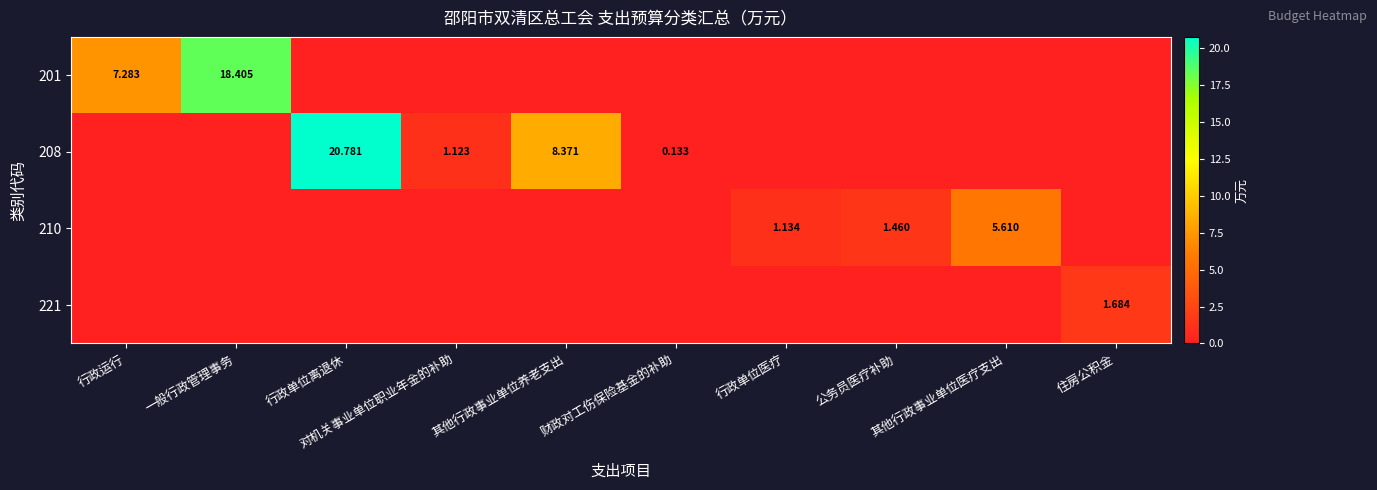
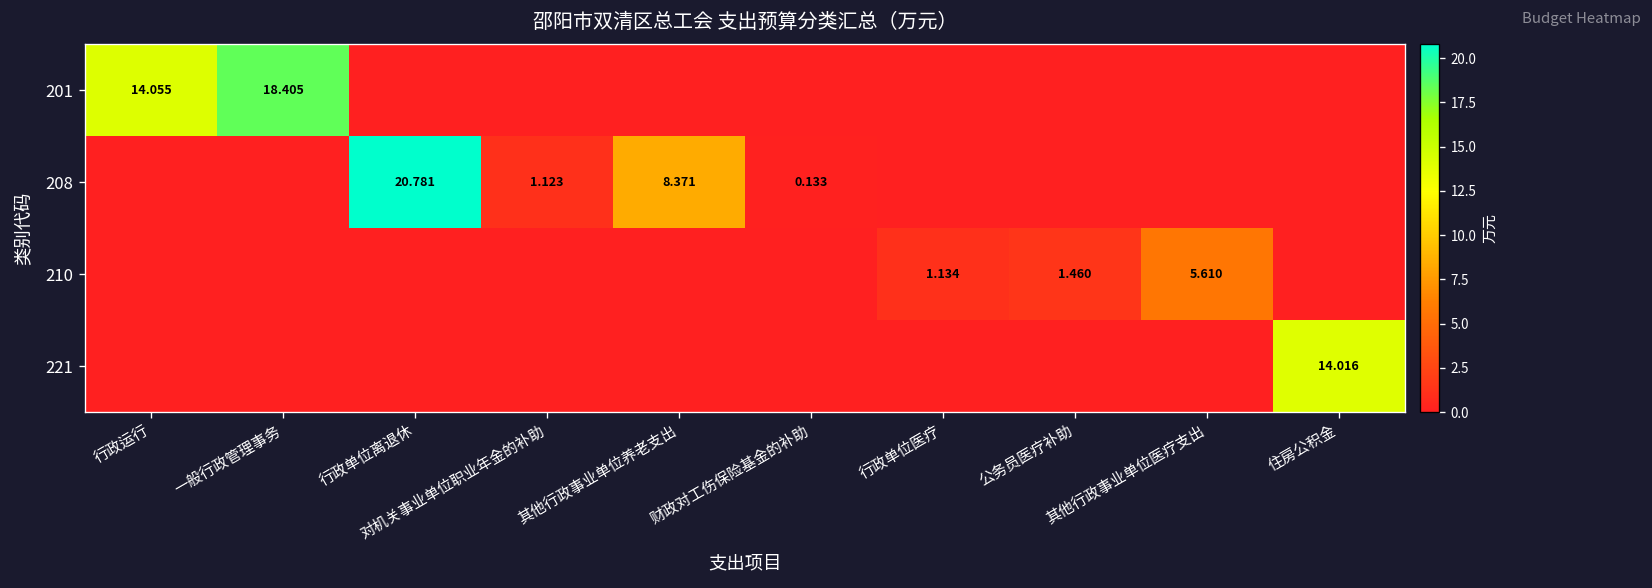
  {
    "201": {
-     "行政运行": 7.283,
+     "行政运行": 14.055,
      "一般行政管理事务": 18.405
    },
    "208": {
      "行政单位离退休": 20.781,
      "对机关事业单位职业年金的补助": 1.123,
      "其他行政事业单位养老支出": 8.371,
      "财政对工伤保险基金的补助": 0.133
    },
    "210": {
      "行政单位医疗": 1.134,
      "公务员医疗补助": 1.460,
      "其他行政事业单位医疗支出": 5.610
    },
    "221": {
-     "住房公积金": 1.684
+     "住房公积金": 14.016
    }
  }
